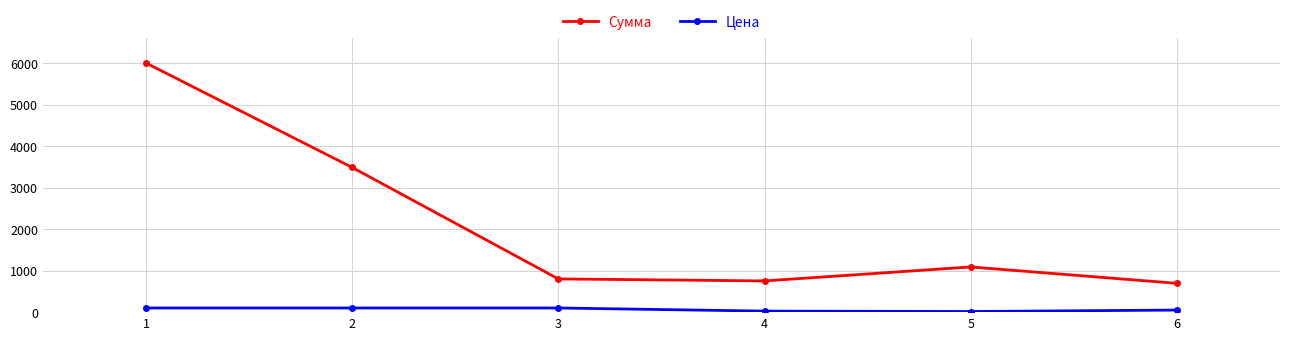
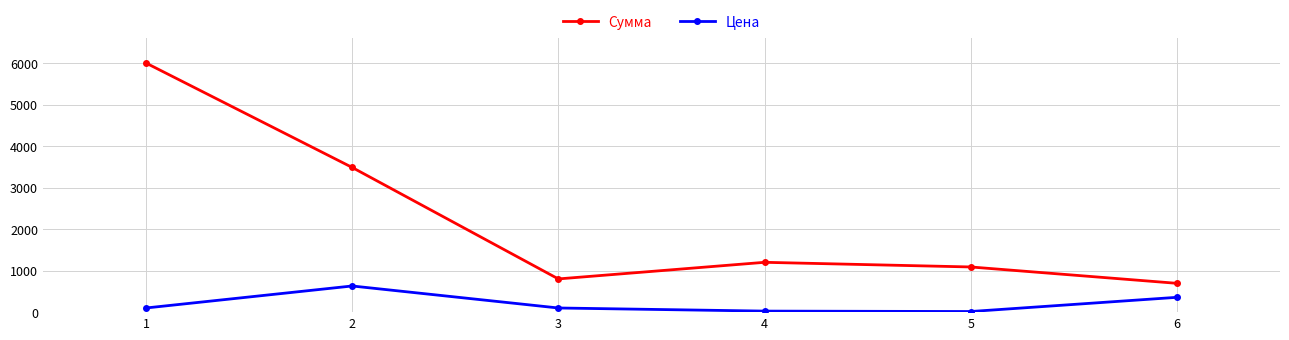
  {
    "Сумма": {
      "1": 6000,
      "2": 3500,
      "3": 800,
-     "4": 800,
+     "4": 1200,
      "5": 1100,
      "6": 700
    },
    "Цена": {
      "1": 100,
-     "2": 100,
+     "2": 600,
      "3": 100,
      "4": 0,
      "5": 0,
-     "6": 100
+     "6": 400
    }
  }
